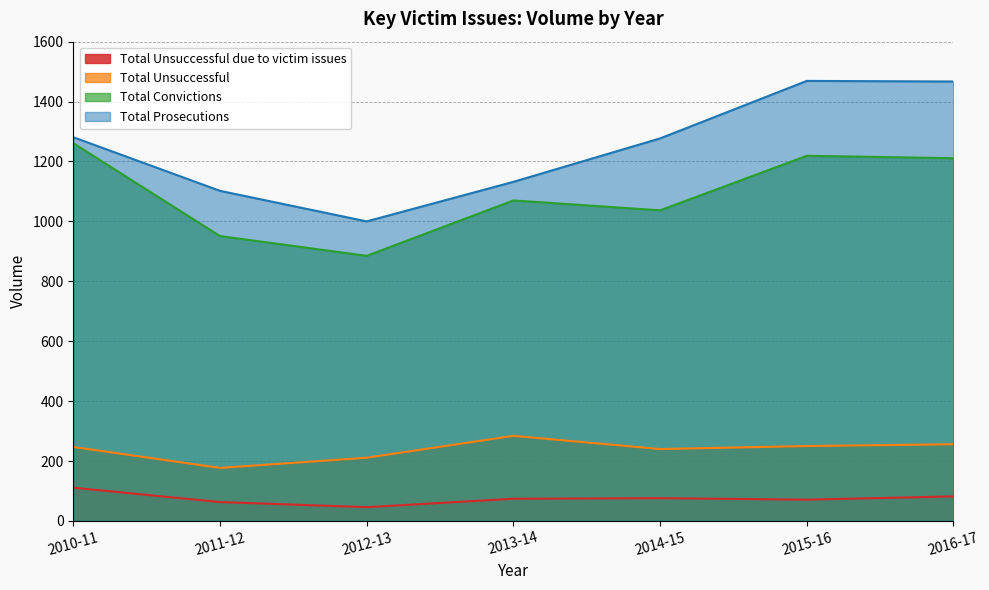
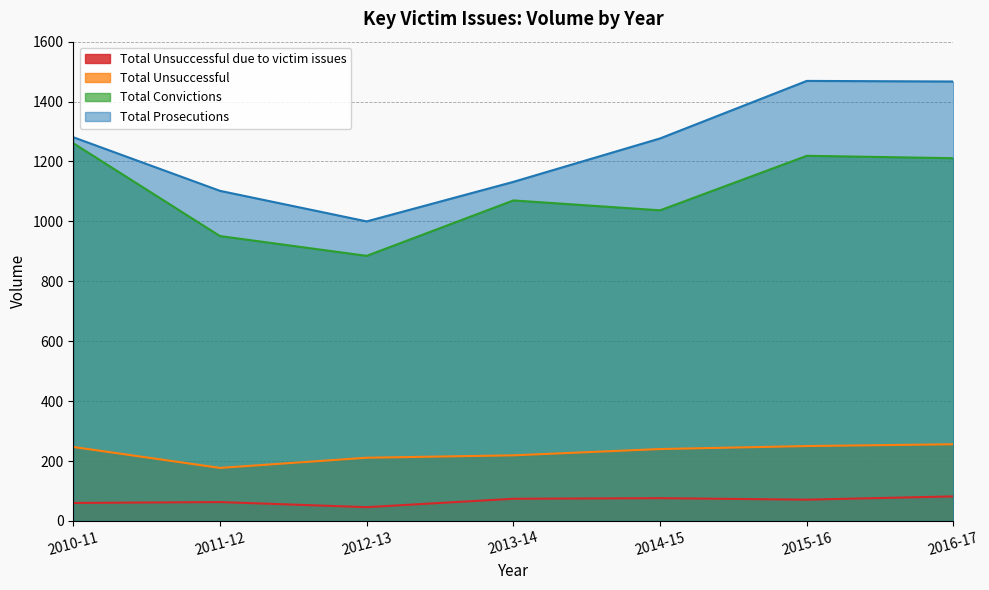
  {
    "Total Unsuccessful due to victim issues": {
-     "2010-11": 110,
+     "2010-11": 60,
      "2011-12": 60,
      "2012-13": 50,
      "2013-14": 70,
      "2014-15": 80,
      "2015-16": 70,
      "2016-17": 80
    },
    "Total Unsuccessful": {
      "2010-11": 250,
      "2011-12": 180,
      "2012-13": 210,
-     "2013-14": 280,
+     "2013-14": 220,
      "2014-15": 240,
      "2015-16": 250,
      "2016-17": 260
    },
    "Total Convictions": {
      "2010-11": 1260,
      "2011-12": 950,
      "2012-13": 890,
      "2013-14": 1070,
      "2014-15": 1040,
      "2015-16": 1220,
      "2016-17": 1210
    },
    "Total Prosecutions": {
      "2010-11": 1280,
      "2011-12": 1100,
      "2012-13": 1000,
      "2013-14": 1130,
      "2014-15": 1280,
      "2015-16": 1470,
      "2016-17": 1470
    }
  }
